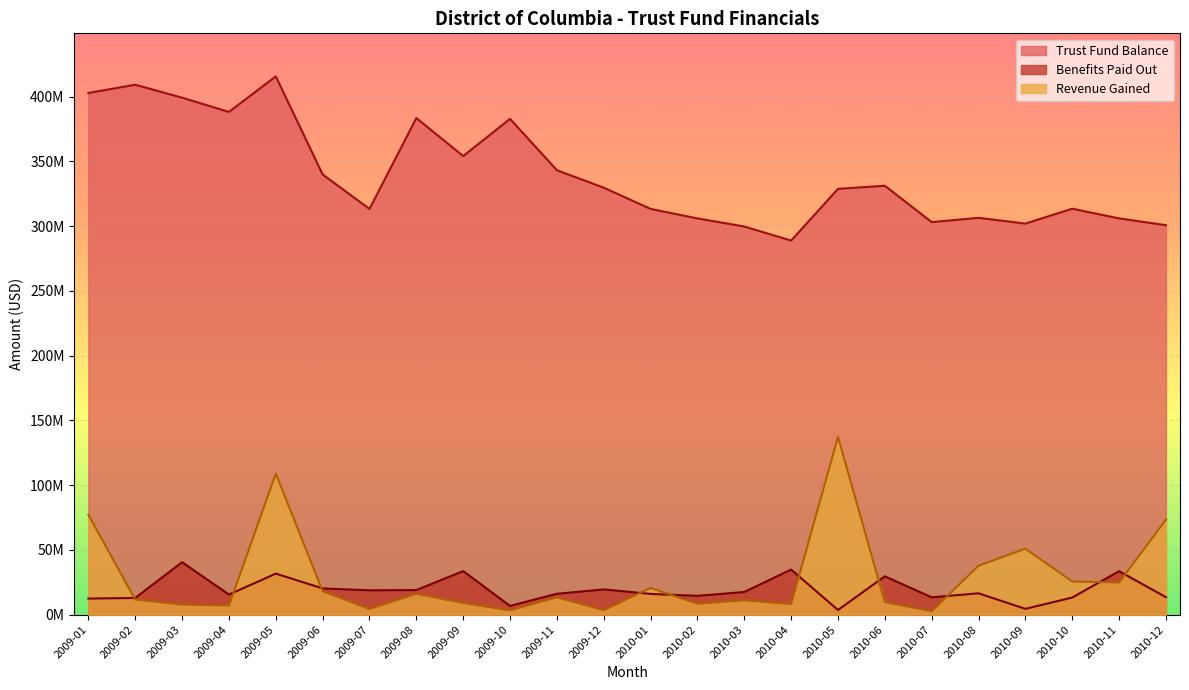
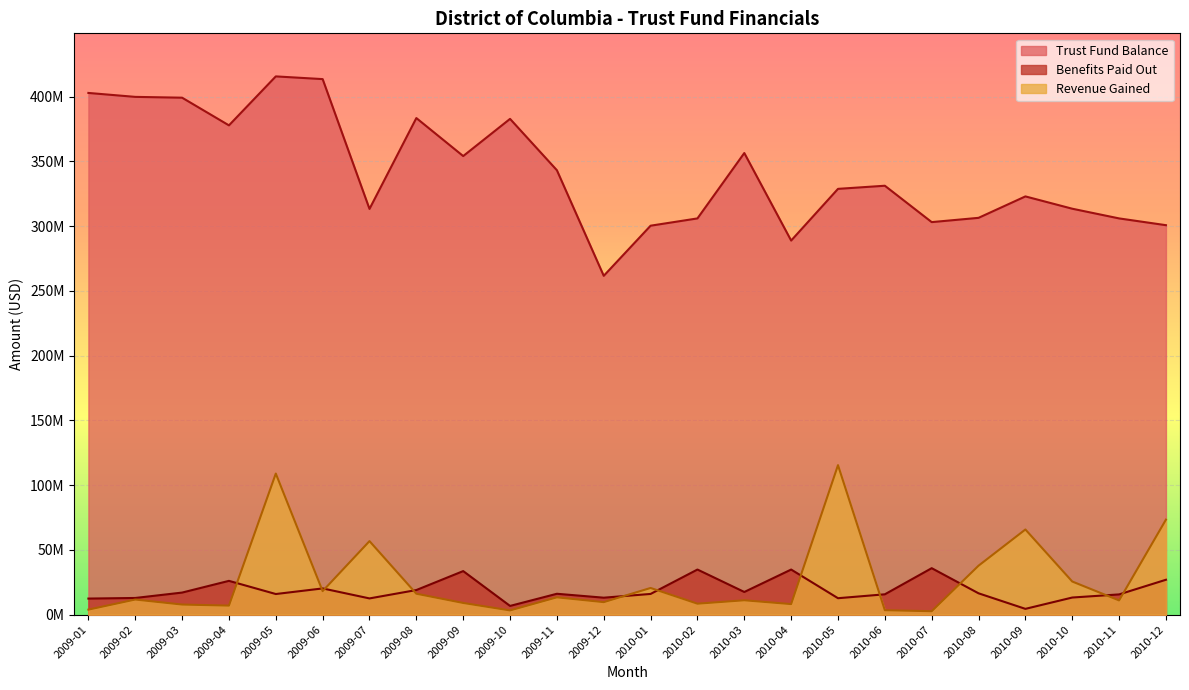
  {
    "Trust Fund Balance": {
      "2009-01": 403000000,
-     "2009-02": 409000000,
+     "2009-02": 400000000,
      "2009-03": 399000000,
-     "2009-04": 388000000,
+     "2009-04": 378000000,
      "2009-05": 416000000,
-     "2009-06": 340000000,
+     "2009-06": 414000000,
      "2009-07": 313000000,
      "2009-08": 383000000,
      "2009-09": 354000000,
      "2009-10": 383000000,
      "2009-11": 343000000,
-     "2009-12": 330000000,
-     "2010-01": 313000000,
+     "2009-12": 262000000,
+     "2010-01": 300000000,
      "2010-02": 306000000,
-     "2010-03": 300000000,
+     "2010-03": 356000000,
      "2010-04": 289000000,
      "2010-05": 329000000,
      "2010-06": 331000000,
      "2010-07": 303000000,
      "2010-08": 306000000,
-     "2010-09": 302000000,
+     "2010-09": 323000000,
      "2010-10": 313000000,
      "2010-11": 306000000,
      "2010-12": 301000000
    },
    "Benefits Paid Out": {
      "2009-01": 12000000,
-     "2009-03": 41000000,
-     "2009-04": 16000000,
-     "2009-05": 32000000,
+     "2009-03": 17000000,
+     "2009-04": 26000000,
+     "2009-05": 16000000,
      "2009-06": 20000000,
-     "2009-07": 19000000,
+     "2009-07": 13000000,
      "2009-08": 19000000,
      "2009-09": 34000000,
      "2009-10": 7000000,
      "2009-11": 16000000,
-     "2009-12": 19000000,
+     "2009-12": 13000000,
      "2010-01": 16000000,
-     "2010-02": 15000000,
+     "2010-02": 35000000,
      "2010-03": 18000000,
      "2010-04": 35000000,
-     "2010-05": 4000000,
-     "2010-06": 30000000,
-     "2010-07": 13000000,
+     "2010-05": 13000000,
+     "2010-06": 16000000,
+     "2010-07": 36000000,
      "2010-08": 16000000,
      "2010-09": 4000000,
      "2010-10": 13000000,
-     "2010-11": 34000000,
-     "2010-12": 14000000
+     "2010-11": 16000000,
+     "2010-12": 27000000
    },
    "Revenue Gained": {
-     "2009-01": 77000000,
+     "2009-01": 4000000,
      "2009-03": 8000000,
      "2009-04": 7000000,
      "2009-05": 109000000,
      "2009-06": 18000000,
-     "2009-07": 4000000,
+     "2009-07": 57000000,
      "2009-08": 16000000,
      "2009-09": 9000000,
      "2009-10": 3000000,
      "2009-11": 13000000,
-     "2009-12": 3000000,
+     "2009-12": 10000000,
      "2010-01": 21000000,
      "2010-02": 8000000,
      "2010-03": 11000000,
      "2010-04": 8000000,
-     "2010-05": 137000000,
-     "2010-06": 10000000,
+     "2010-05": 115000000,
+     "2010-06": 3000000,
      "2010-07": 3000000,
      "2010-08": 38000000,
-     "2010-09": 51000000,
+     "2010-09": 66000000,
      "2010-10": 26000000,
-     "2010-11": 25000000,
+     "2010-11": 11000000,
      "2010-12": 73000000
    }
  }
